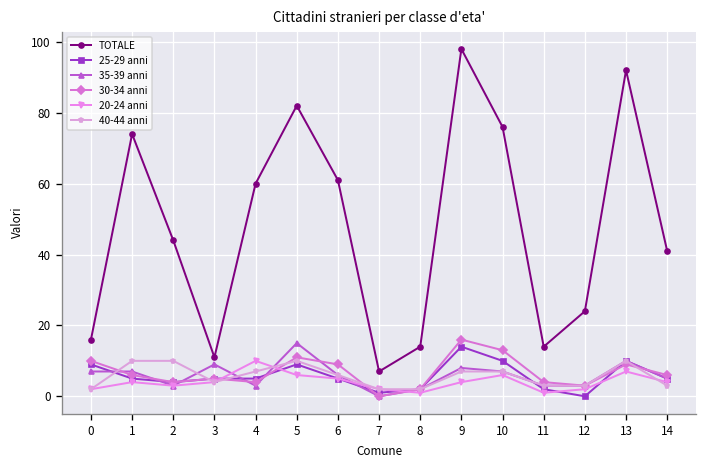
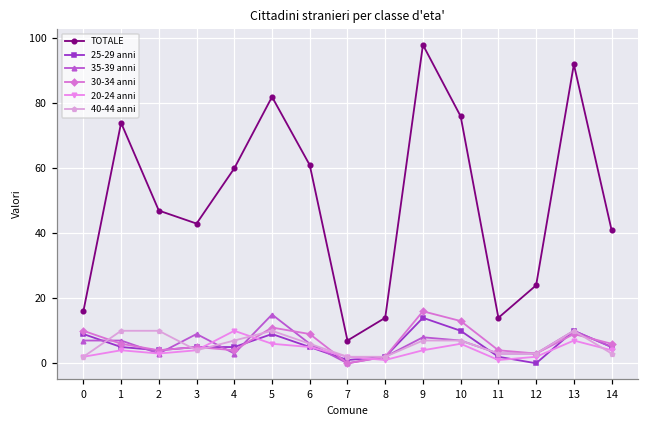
  {
    "TOTALE": {
      "0": 16,
-     "2": 44,
-     "3": 11,
+     "2": 47,
+     "3": 43,
      "4": 60,
      "5": 82,
      "6": 61,
      "7": 7,
      "8": 14,
      "9": 98,
      "10": 76,
      "11": 14,
      "12": 24,
      "13": 92,
      "14": 41
    }
  }
